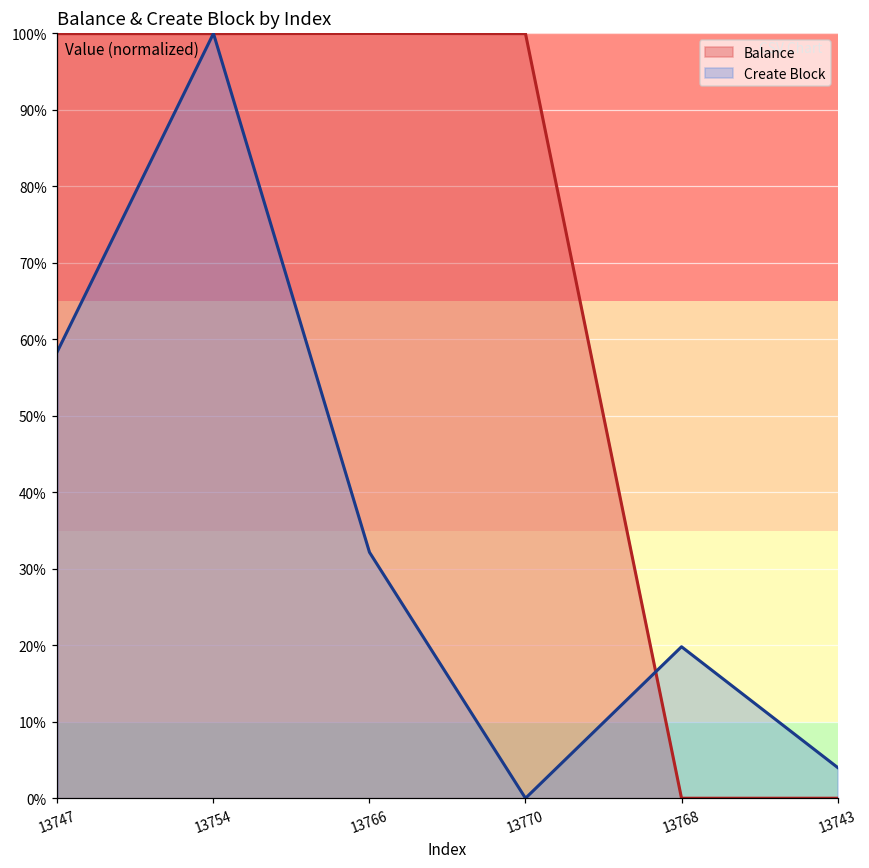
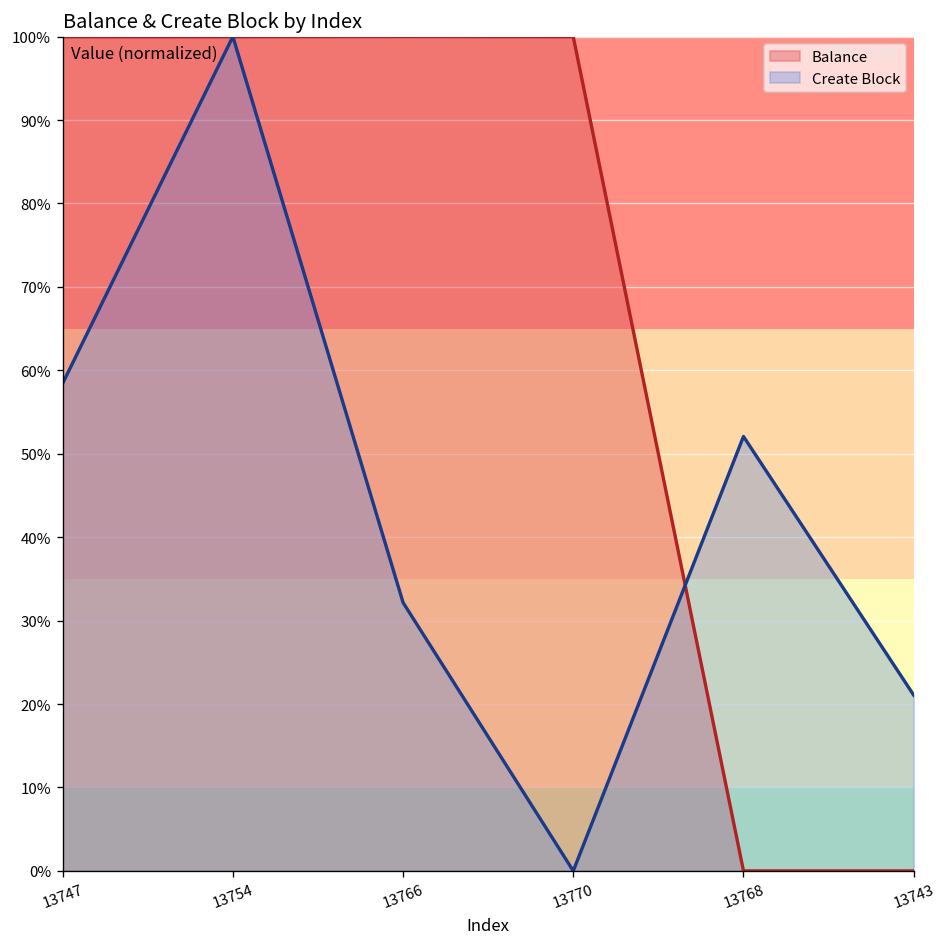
  {
    "Balance": {
      "13747": "100%",
      "13766": "100%",
      "13770": "100%",
      "13768": "0%",
      "13743": "0%"
    },
    "Create Block": {
      "13747": "58%",
      "13766": "32%",
      "13770": "0%",
-     "13768": "20%",
-     "13743": "4%"
+     "13768": "52%",
+     "13743": "21%"
    }
  }
